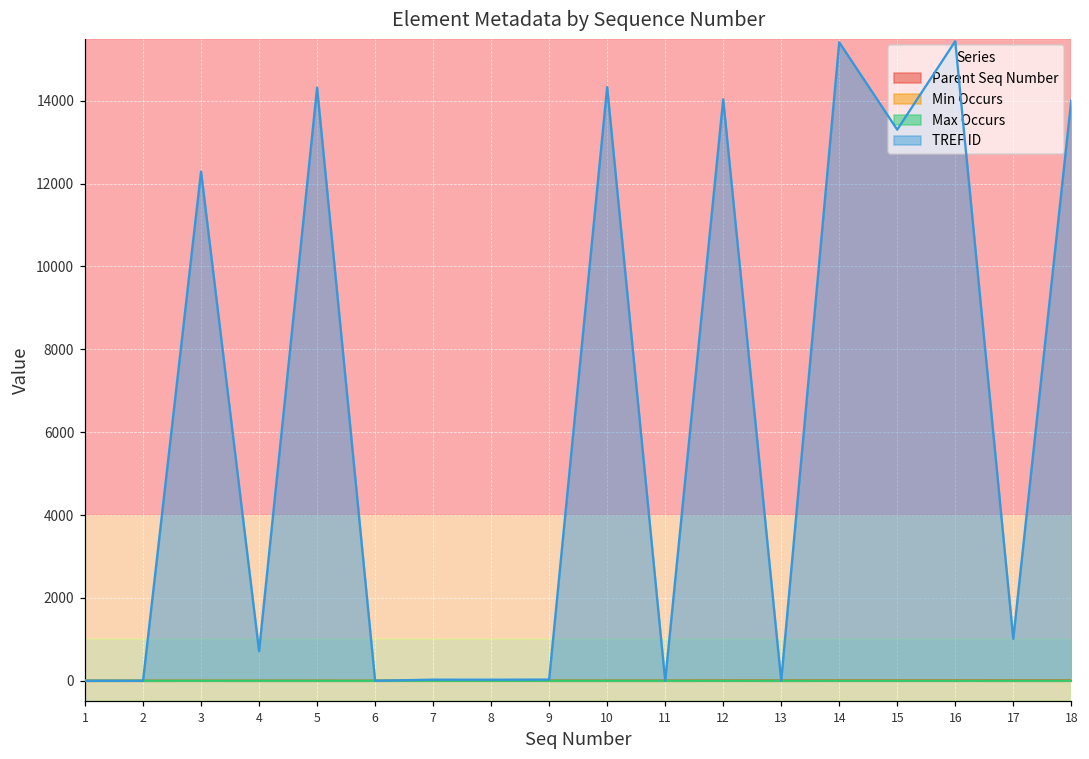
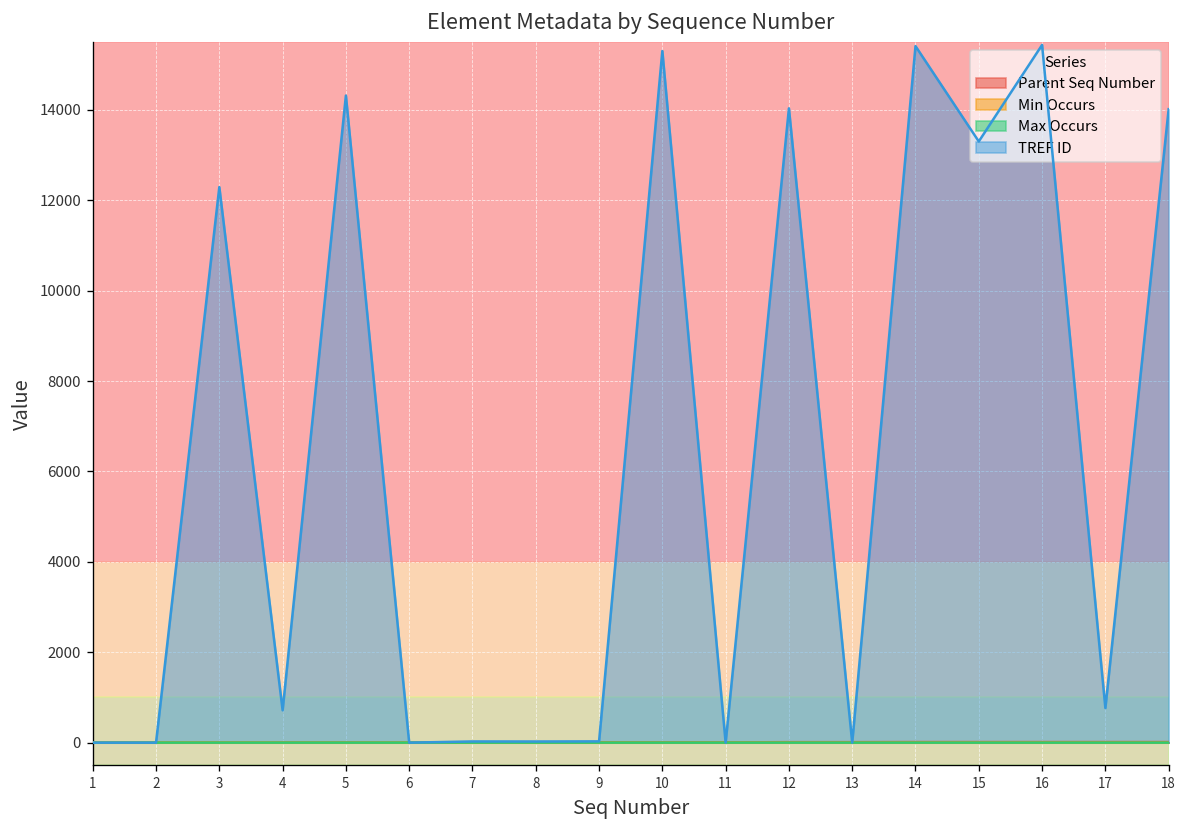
  {
    "TREF ID": {
      "3": 12300,
      "4": 700,
      "5": 14300,
-     "10": 14300,
+     "10": 15300,
      "12": 14000,
      "14": 15400,
      "16": 15400,
-     "17": 1000,
+     "17": 800,
      "18": 14000
    }
  }
